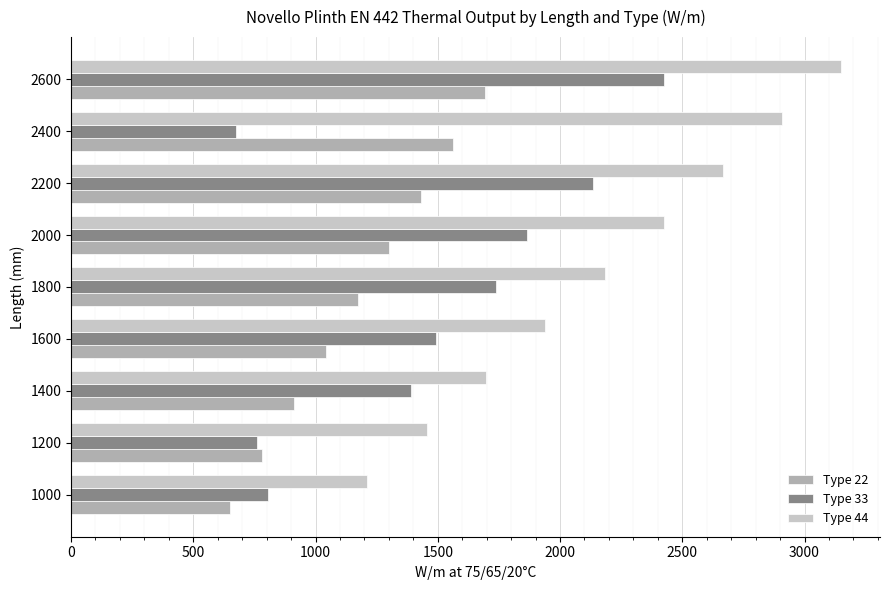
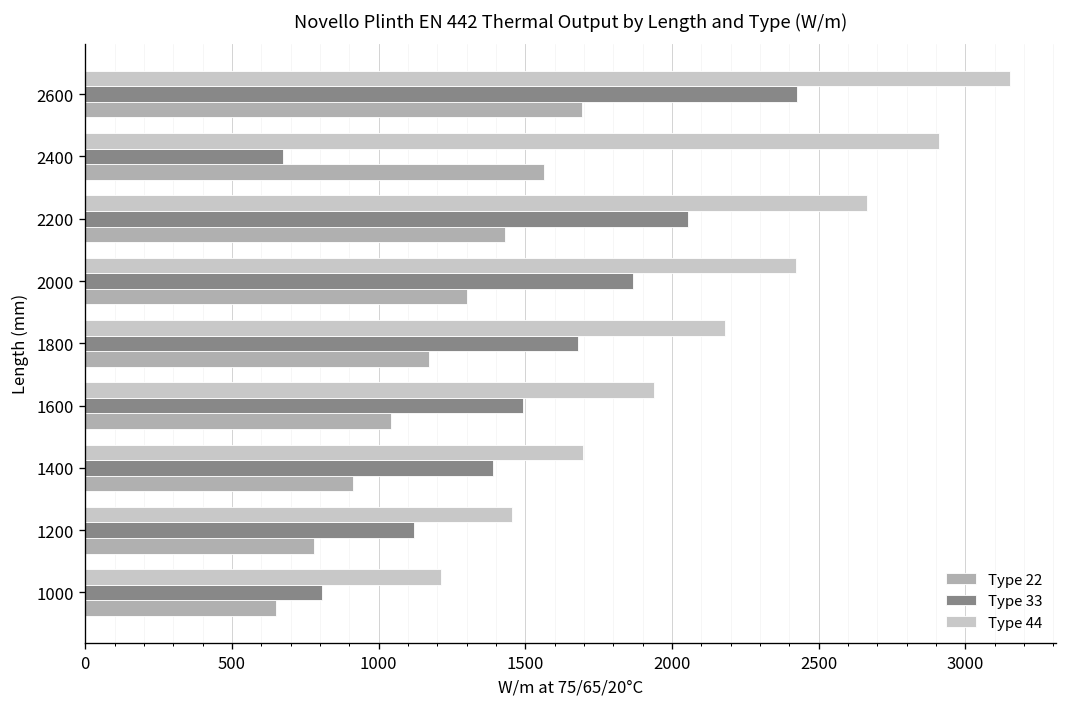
  {
    "Type 33": {
      "2600": 2430,
      "2400": 680,
-     "2200": 2140,
+     "2200": 2050,
      "2000": 1870,
-     "1800": 1740,
+     "1800": 1680,
      "1600": 1490,
      "1400": 1390,
-     "1200": 760,
+     "1200": 1120,
      "1000": 810
    }
  }
